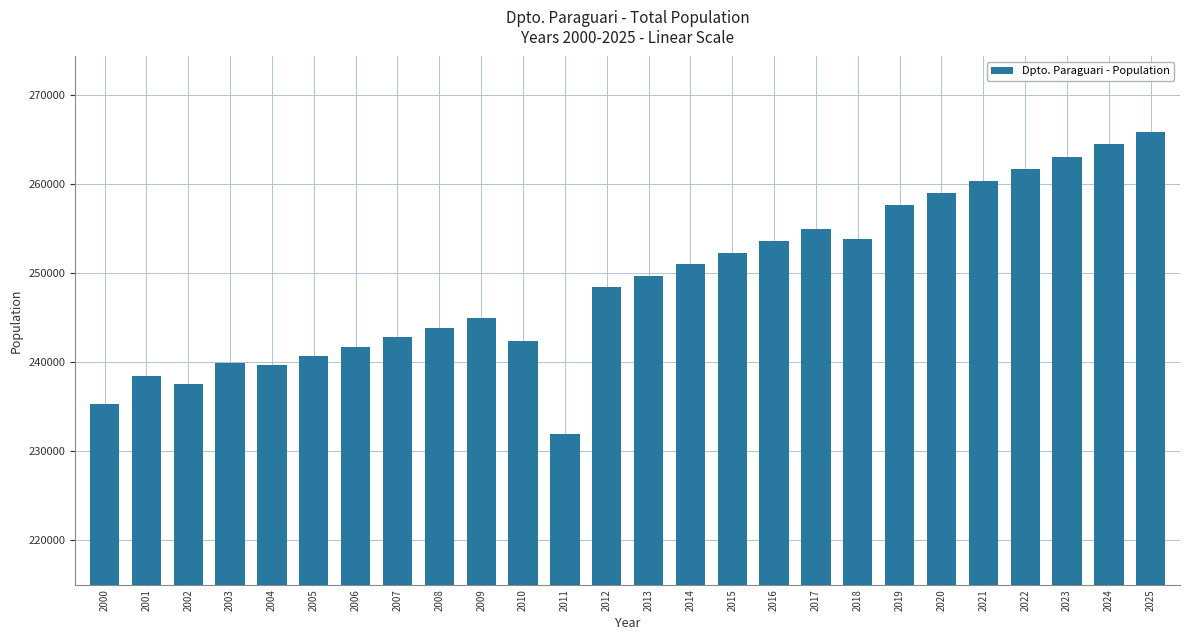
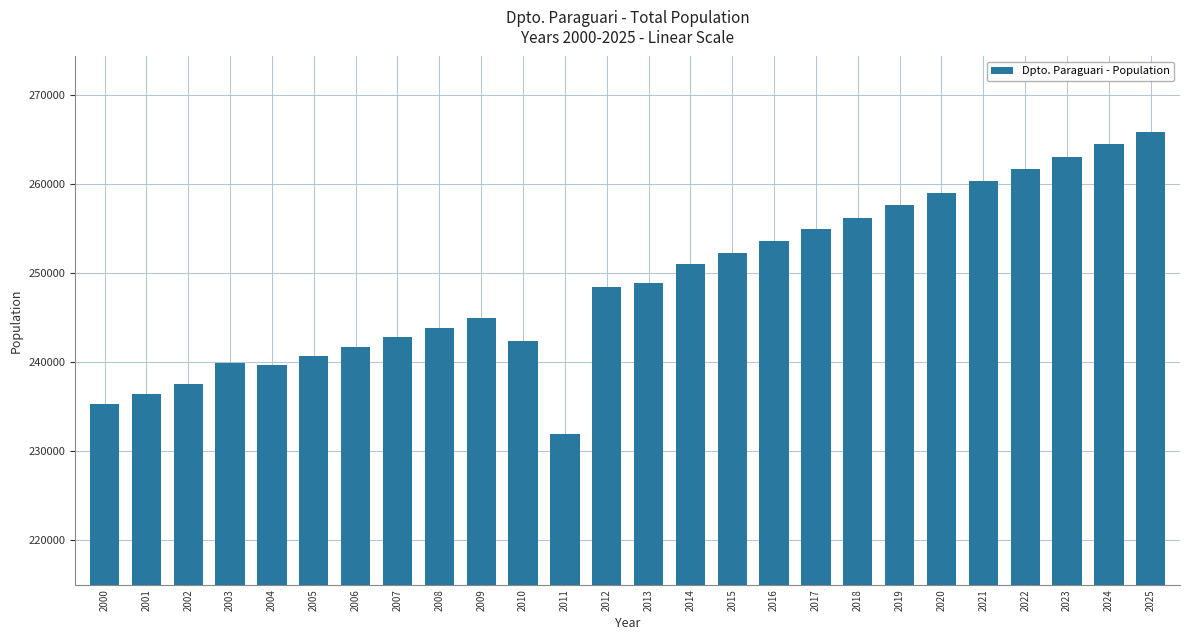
  {
    "2000": 235000,
-   "2001": 238000,
+   "2001": 236000,
    "2002": 238000,
    "2003": 240000,
    "2004": 240000,
    "2005": 241000,
    "2006": 242000,
    "2007": 243000,
    "2008": 244000,
    "2009": 245000,
    "2010": 242000,
    "2011": 232000,
    "2012": 248000,
-   "2013": 250000,
+   "2013": 249000,
    "2014": 251000,
    "2015": 252000,
    "2016": 254000,
    "2017": 255000,
-   "2018": 254000,
+   "2018": 256000,
    "2019": 258000,
    "2020": 259000,
    "2021": 260000,
    "2022": 262000,
    "2023": 263000,
    "2024": 264000,
    "2025": 266000
  }
